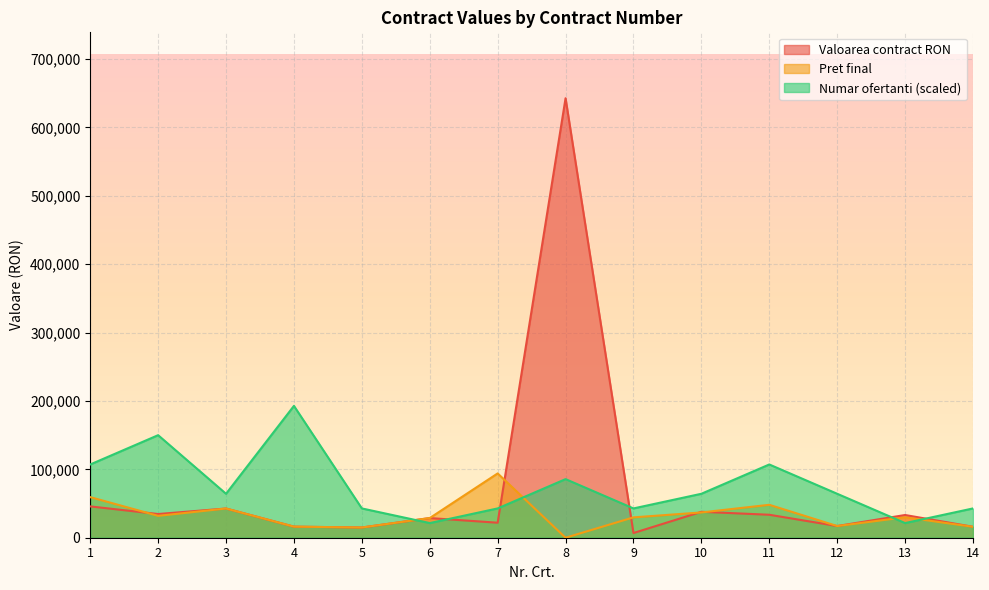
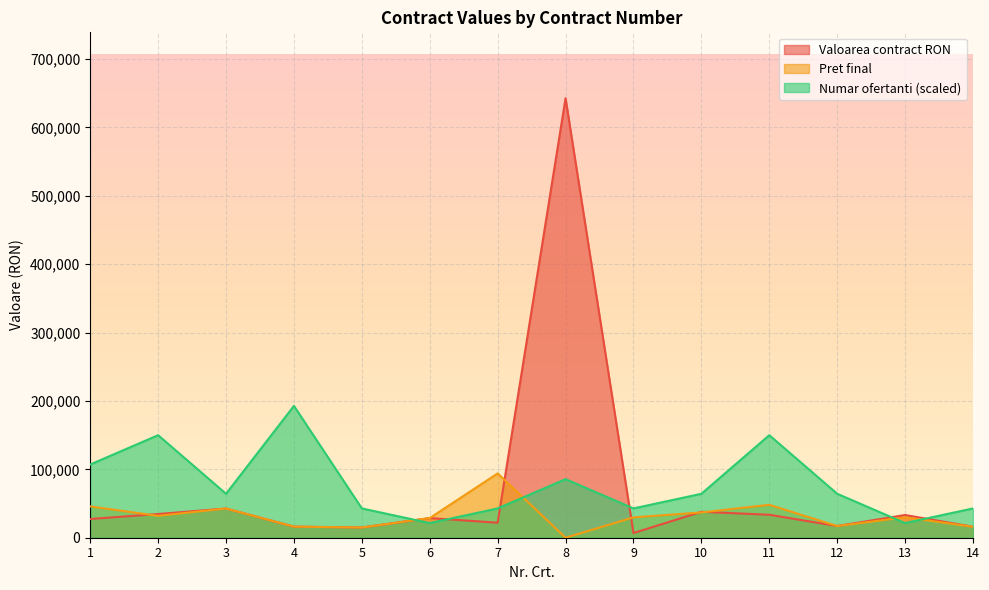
  {
    "Valoarea contract RON": {
-     "1": "50,000",
+     "1": "30,000",
      "7": "20,000",
      "8": "640,000",
      "9": "10,000",
      "11": "30,000"
    },
    "Pret final": {
-     "1": "60,000",
+     "1": "50,000",
      "7": "90,000",
      "8": "0",
      "9": "30,000",
      "11": "50,000"
    },
    "Numar ofertanti (scaled)": {
      "1": "110,000",
      "2": "150,000",
      "3": "60,000",
      "4": "190,000",
      "5": "40,000",
      "6": "20,000",
      "7": "40,000",
      "8": "90,000",
      "9": "40,000",
      "10": "60,000",
-     "11": "110,000",
+     "11": "150,000",
      "12": "60,000",
      "13": "20,000",
      "14": "40,000"
    }
  }
